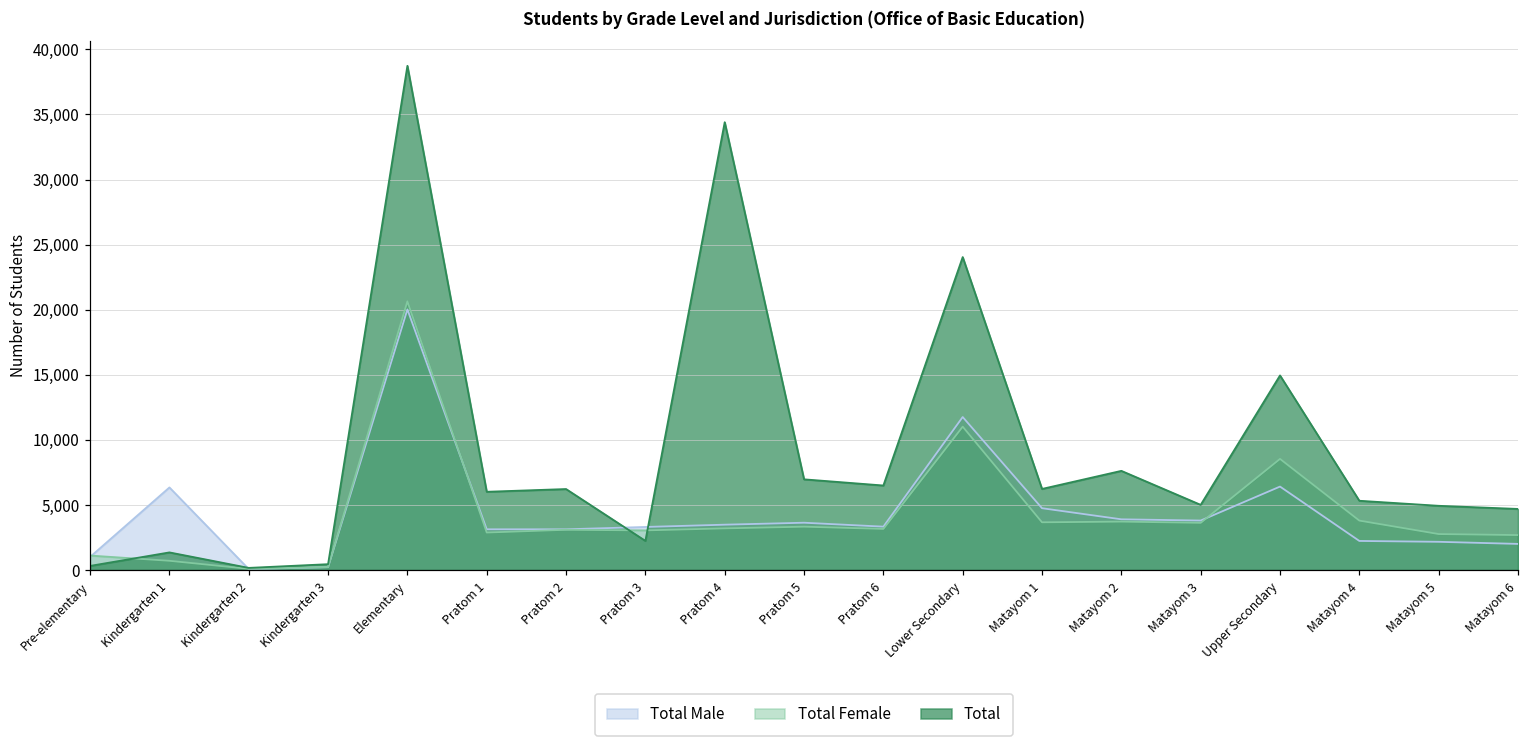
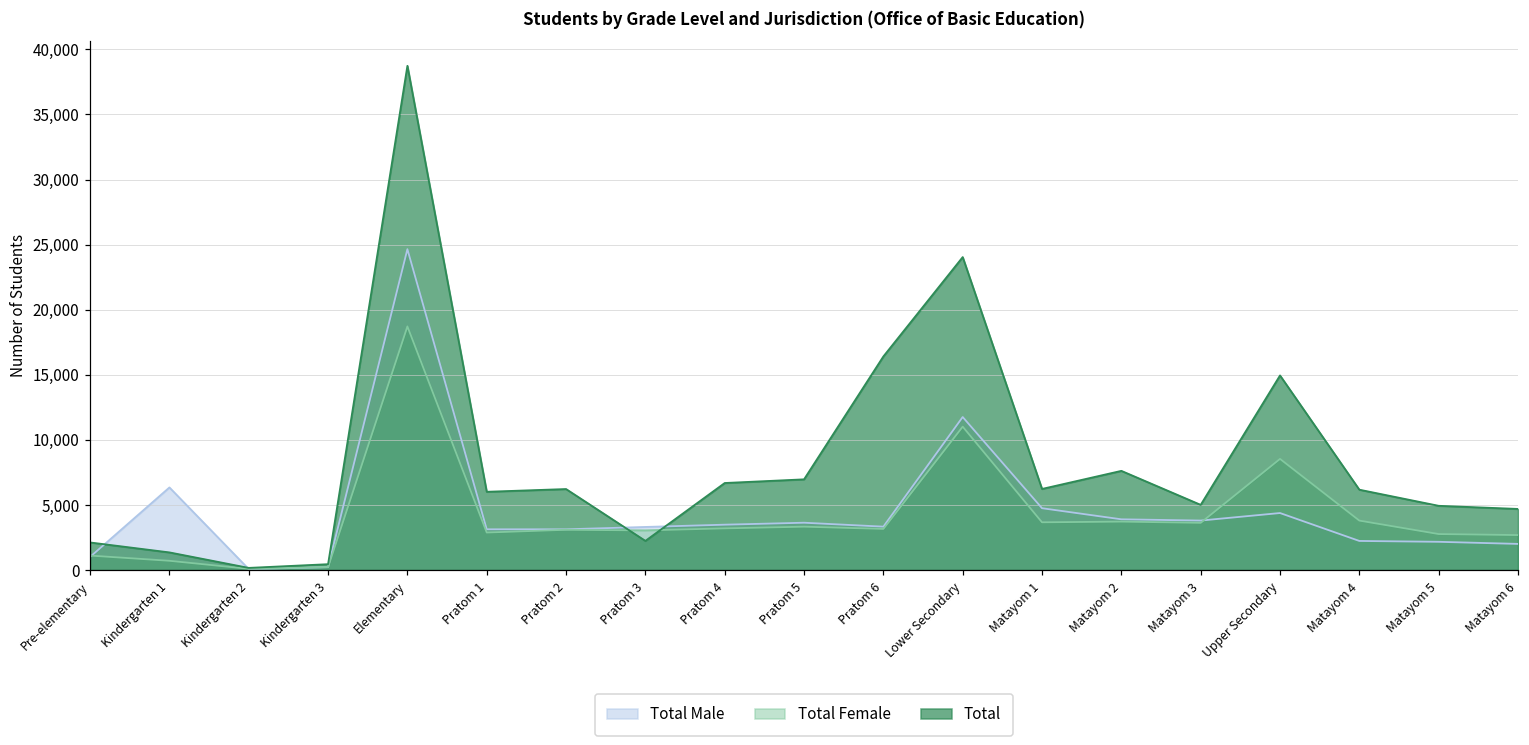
  {
    "Total Male": {
      "Kindergarten 1": "6,300",
-     "Elementary": "20,000",
+     "Elementary": "24,600",
      "Pratom 1": "3,100",
      "Pratom 3": "3,300",
      "Pratom 4": "3,500",
      "Pratom 5": "3,600",
      "Lower Secondary": "11,800",
      "Matayom 1": "4,700",
-     "Upper Secondary": "6,400",
+     "Upper Secondary": "4,400",
      "Matayom 4": "2,200",
      "Matayom 5": "2,200",
      "Matayom 6": "2,000"
    },
    "Total Female": {
      "Kindergarten 1": "700",
-     "Elementary": "20,600",
+     "Elementary": "18,700",
      "Pratom 1": "2,900",
      "Pratom 3": "3,000",
      "Pratom 4": "3,200",
      "Pratom 5": "3,300",
      "Lower Secondary": "11,000",
      "Matayom 1": "3,700",
      "Upper Secondary": "8,500",
      "Matayom 4": "3,800",
      "Matayom 5": "2,800",
      "Matayom 6": "2,700"
    },
    "Total": {
-     "Pre-elementary": "300",
+     "Pre-elementary": "2,100",
      "Kindergarten 1": "1,400",
      "Kindergarten 3": "400",
      "Elementary": "38,700",
      "Pratom 1": "6,000",
      "Pratom 2": "6,200",
      "Pratom 3": "2,200",
-     "Pratom 4": "34,400",
+     "Pratom 4": "6,700",
      "Pratom 5": "7,000",
-     "Pratom 6": "6,500",
+     "Pratom 6": "16,400",
      "Lower Secondary": "24,000",
      "Matayom 1": "6,200",
      "Matayom 2": "7,600",
      "Matayom 3": "5,000",
      "Upper Secondary": "14,900",
-     "Matayom 4": "5,300",
+     "Matayom 4": "6,200",
      "Matayom 5": "4,900",
      "Matayom 6": "4,700"
    }
  }
